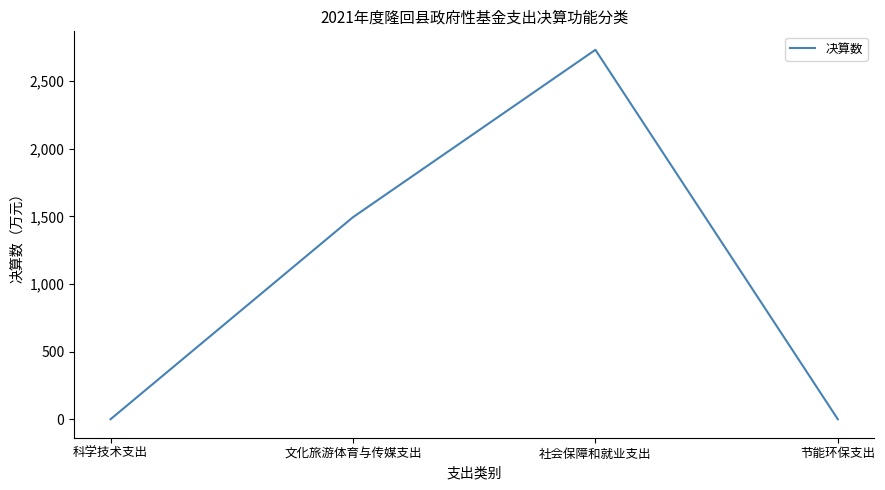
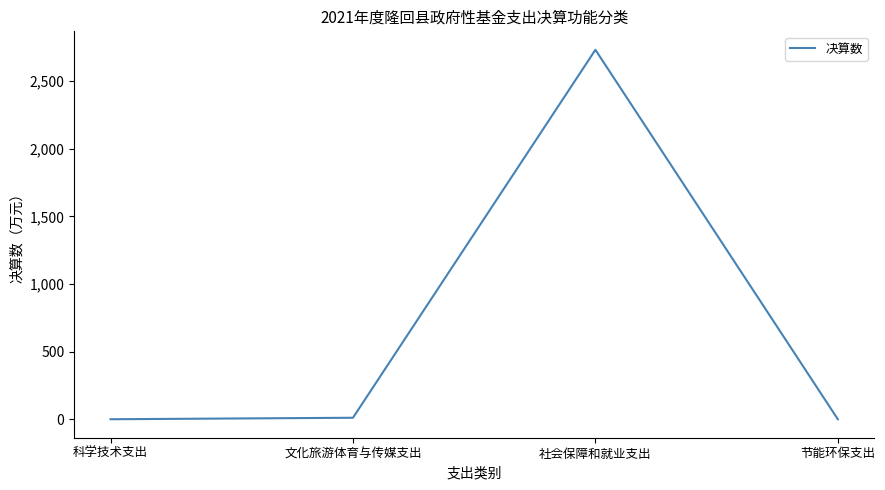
  {
    "科学技术支出": "0",
-   "文化旅游体育与传媒支出": "1,490",
+   "文化旅游体育与传媒支出": "10",
    "社会保障和就业支出": "2,730",
    "节能环保支出": "0"
  }
